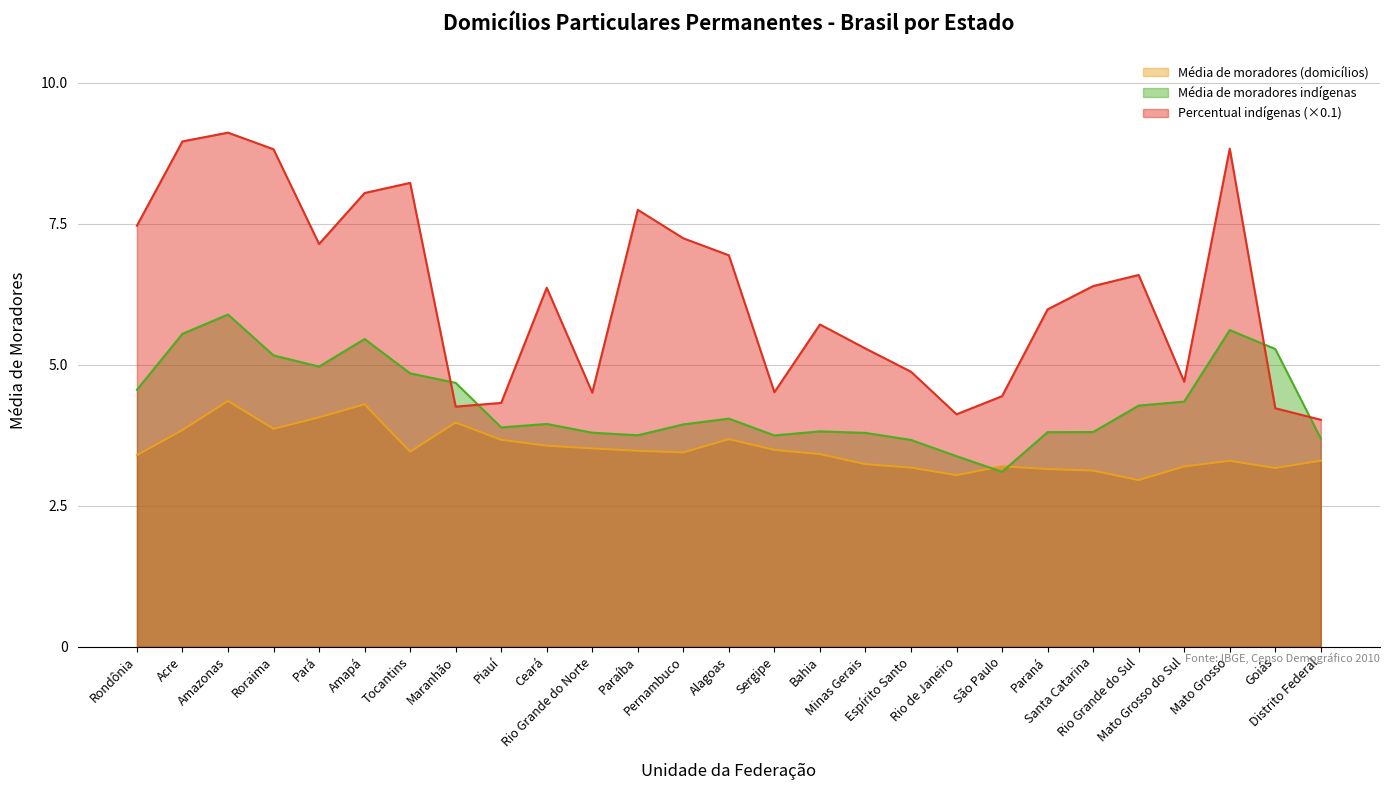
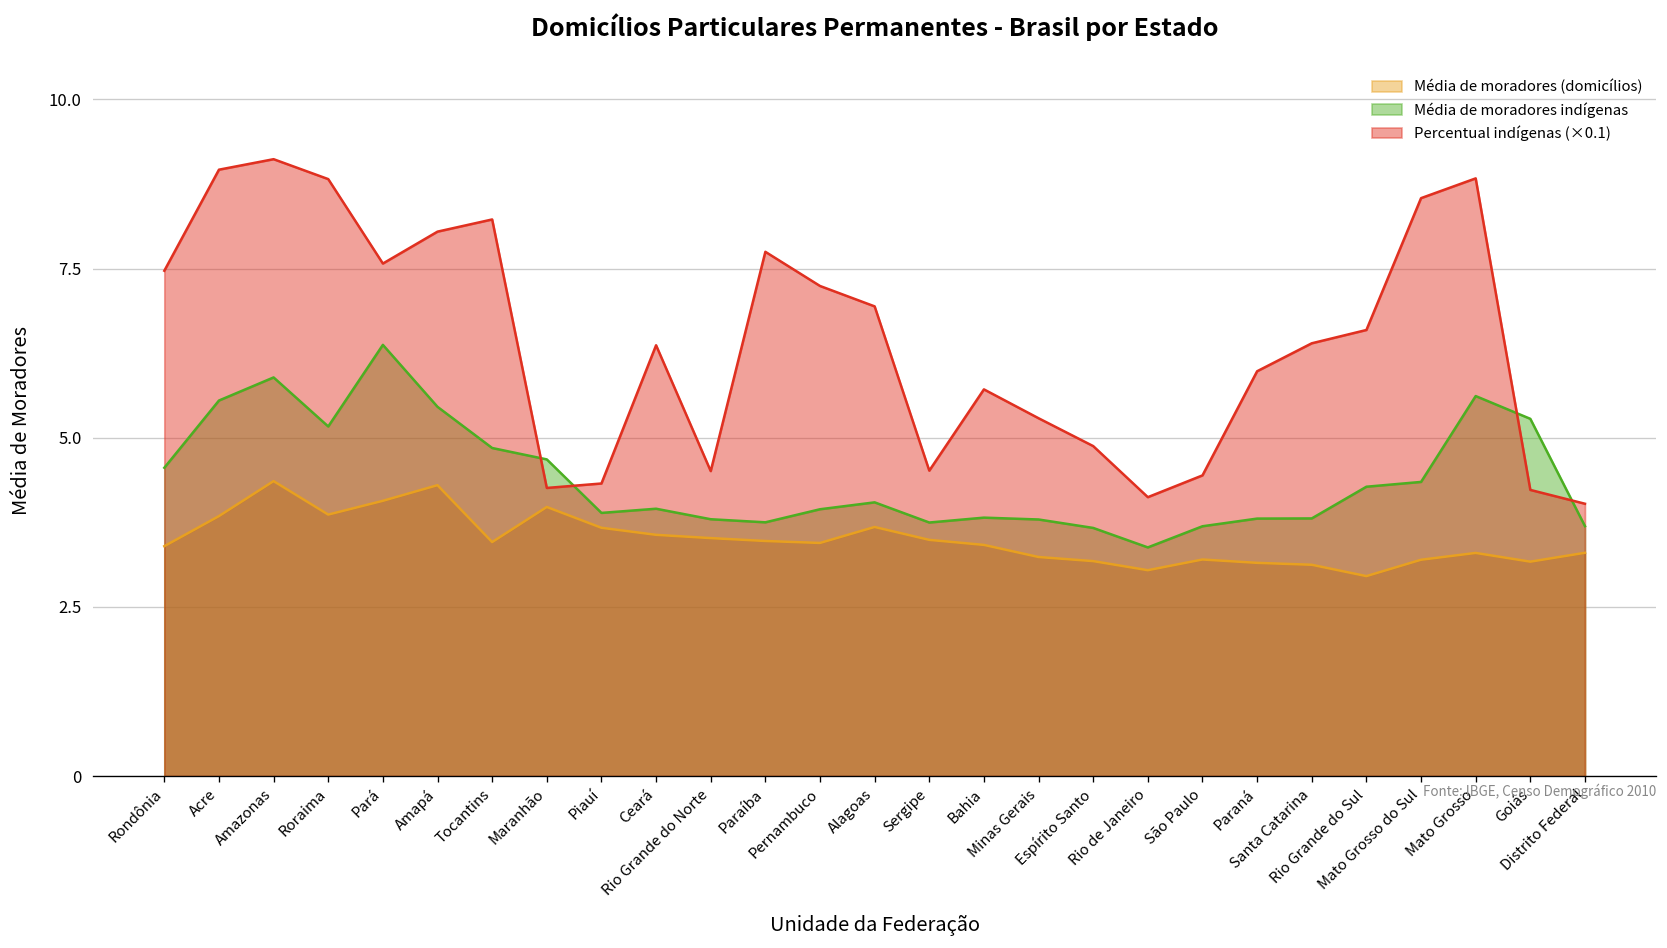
  {
    "Média de moradores (domicílios)": {
      "Rondônia": 3.4,
      "Acre": 3.8,
      "Amazonas": 4.4,
      "Roraima": 3.9,
      "Pará": 4.1,
      "Amapá": 4.3,
      "Tocantins": 3.5,
      "Maranhão": 4.0,
      "Piauí": 3.7,
      "Ceará": 3.6,
      "Rio Grande do Norte": 3.5,
      "Paraíba": 3.5,
      "Pernambuco": 3.4,
      "Alagoas": 3.7,
      "Sergipe": 3.5,
      "Bahia": 3.4,
      "Minas Gerais": 3.2,
      "Espírito Santo": 3.2,
      "Rio de Janeiro": 3.0,
      "São Paulo": 3.2,
      "Paraná": 3.2,
      "Santa Catarina": 3.1,
      "Rio Grande do Sul": 3.0,
      "Mato Grosso do Sul": 3.2,
      "Mato Grosso": 3.3,
      "Goiás": 3.2,
      "Distrito Federal": 3.3
    },
    "Média de moradores indígenas": {
      "Rondônia": 4.6,
      "Acre": 5.5,
      "Amazonas": 5.9,
      "Roraima": 5.2,
-     "Pará": 5.0,
+     "Pará": 6.4,
      "Amapá": 5.5,
      "Tocantins": 4.8,
      "Maranhão": 4.7,
      "Piauí": 3.9,
      "Ceará": 4.0,
      "Rio Grande do Norte": 3.8,
      "Paraíba": 3.7,
      "Pernambuco": 3.9,
      "Alagoas": 4.0,
      "Sergipe": 3.7,
      "Bahia": 3.8,
      "Minas Gerais": 3.8,
      "Espírito Santo": 3.7,
      "Rio de Janeiro": 3.4,
-     "São Paulo": 3.1,
+     "São Paulo": 3.7,
      "Paraná": 3.8,
      "Santa Catarina": 3.8,
      "Rio Grande do Sul": 4.3,
      "Mato Grosso do Sul": 4.3,
      "Mato Grosso": 5.6,
      "Goiás": 5.3,
      "Distrito Federal": 3.7
    },
    "Percentual indígenas (×0.1)": {
      "Rondônia": 7.5,
      "Acre": 9.0,
      "Amazonas": 9.1,
      "Roraima": 8.8,
-     "Pará": 7.1,
+     "Pará": 7.6,
      "Amapá": 8.0,
      "Tocantins": 8.2,
      "Maranhão": 4.3,
      "Piauí": 4.3,
      "Ceará": 6.4,
      "Rio Grande do Norte": 4.5,
      "Paraíba": 7.7,
      "Pernambuco": 7.2,
      "Alagoas": 6.9,
      "Sergipe": 4.5,
      "Bahia": 5.7,
      "Minas Gerais": 5.3,
      "Espírito Santo": 4.9,
      "Rio de Janeiro": 4.1,
      "São Paulo": 4.4,
      "Paraná": 6.0,
      "Santa Catarina": 6.4,
      "Rio Grande do Sul": 6.6,
-     "Mato Grosso do Sul": 4.7,
+     "Mato Grosso do Sul": 8.5,
      "Mato Grosso": 8.8,
      "Goiás": 4.2,
      "Distrito Federal": 4.0
    }
  }
